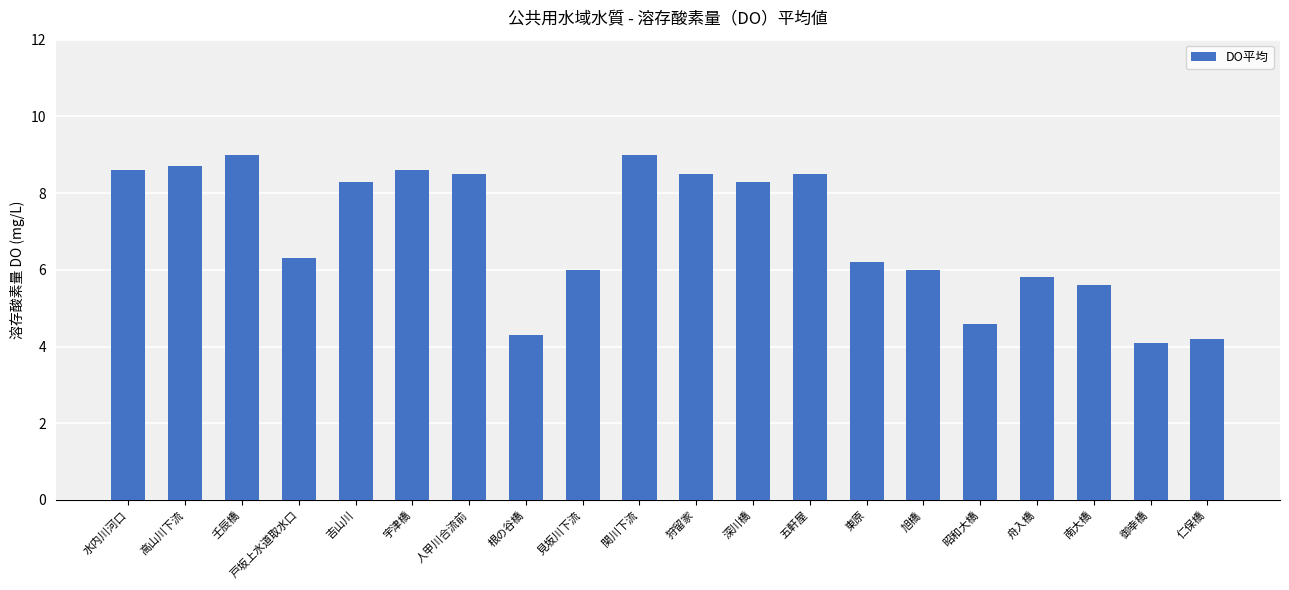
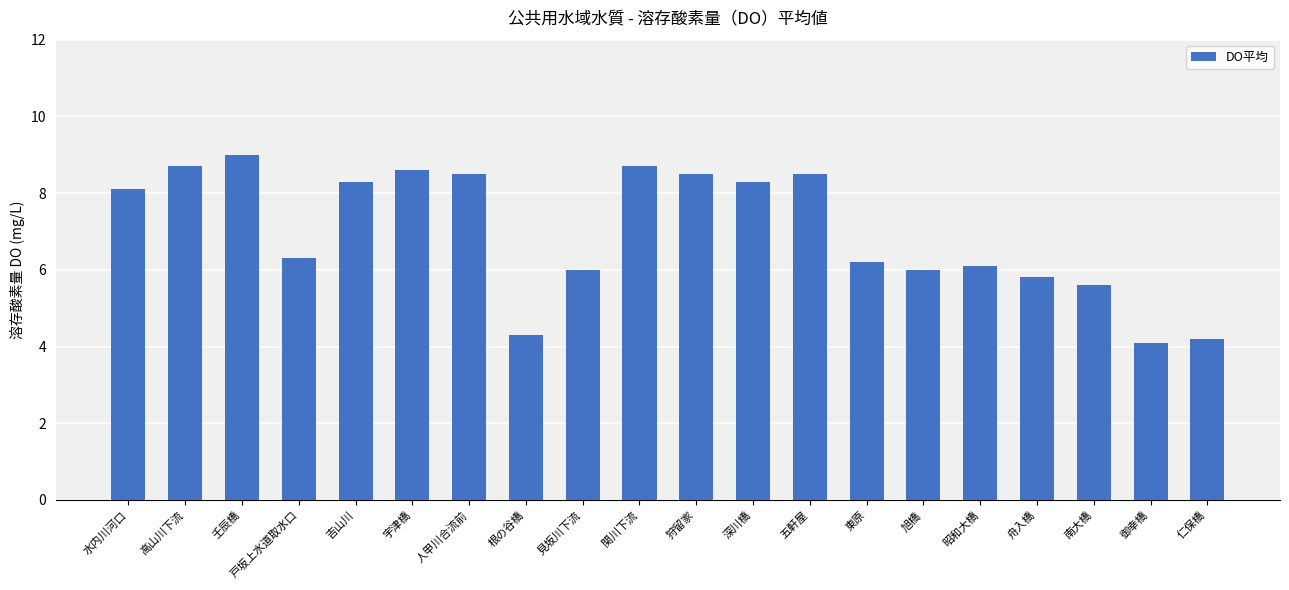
  {
-   "水内川河口": 8.6,
+   "水内川河口": 8.1,
    "高山川下流": 8.7,
    "壬辰橋": 9.0,
    "戸坂上水道取水口": 6.3,
    "吉山川": 8.3,
    "宇津橋": 8.6,
    "人甲川合流前": 8.5,
    "根の谷橋": 4.3,
    "見坂川下流": 6.0,
-   "関川下流": 9.0,
+   "関川下流": 8.7,
    "狩留家": 8.5,
    "深川橋": 8.3,
    "五軒屋": 8.5,
    "東原": 6.2,
    "旭橋": 6.0,
-   "昭和大橋": 4.6,
+   "昭和大橋": 6.1,
    "舟入橋": 5.8,
    "南大橋": 5.6,
    "御幸橋": 4.1,
    "仁保橋": 4.2
  }
